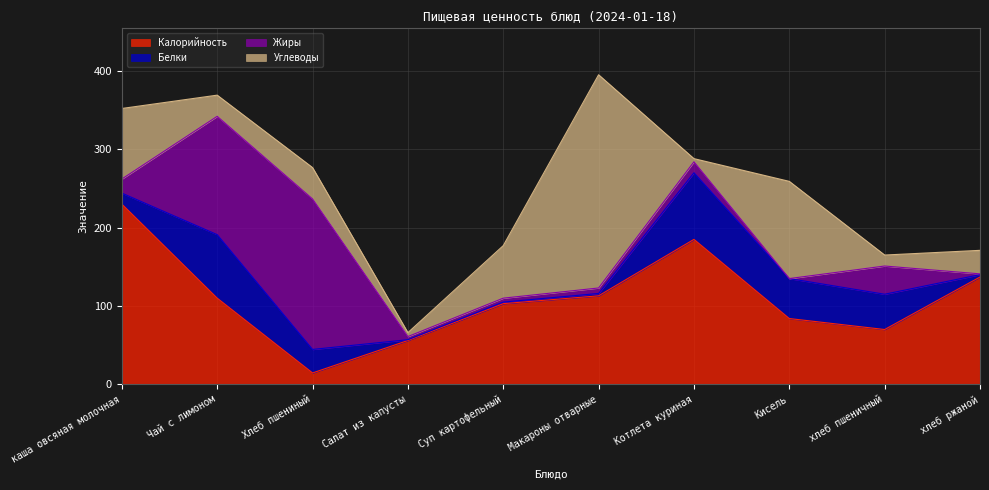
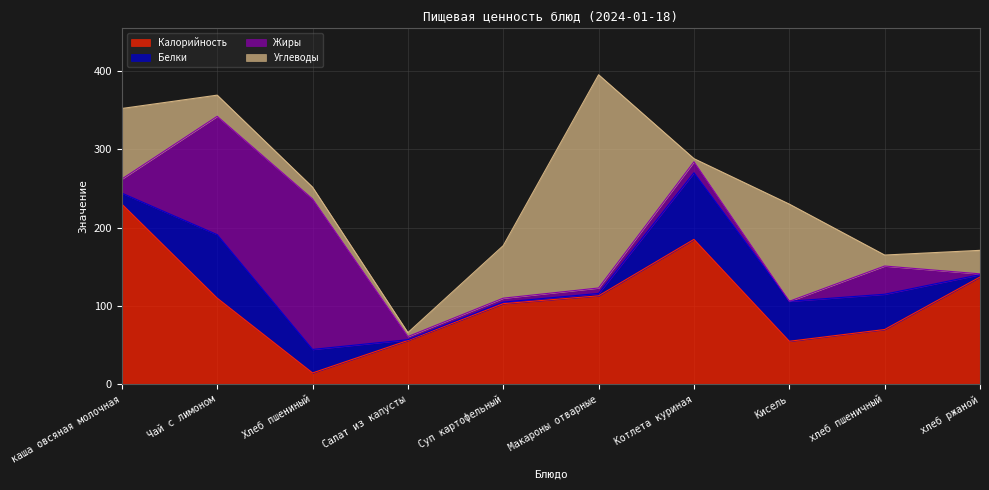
  {
    "Калорийность": {
      "каша овсяная молочная": 230,
      "Чай с лимоном": 110,
      "Хлеб пшениный": 10,
      "Котлета куриная": 190,
-     "Кисель": 80,
+     "Кисель": 60,
      "хлеб пшеничный": 70
    },
    "Белки": {
      "каша овсяная молочная": 10,
      "Чай с лимоном": 80,
      "Хлеб пшениный": 30,
      "Котлета куриная": 90,
      "хлеб пшеничный": 50
    },
    "Жиры": {
      "каша овсяная молочная": 20,
      "Чай с лимоном": 150,
      "Хлеб пшениный": 190,
      "Салат из капусты": 0,
      "Суп картофельный": 10,
      "Макароны отварные": 10,
      "Котлета куриная": 10,
      "хлеб пшеничный": 40
    },
    "Углеводы": {
      "каша овсяная молочная": 90,
      "Чай с лимоном": 30,
-     "Хлеб пшениный": 40,
+     "Хлеб пшениный": 20,
      "Салат из капусты": 10,
      "Суп картофельный": 70,
      "Макароны отварные": 270,
      "Котлета куриная": 0,
      "Кисель": 120,
      "хлеб пшеничный": 10,
      "хлеб ржаной": 30
    }
  }
